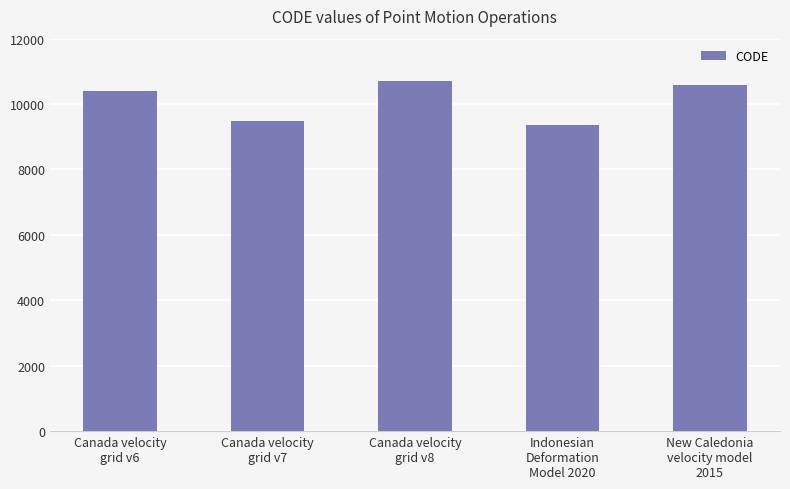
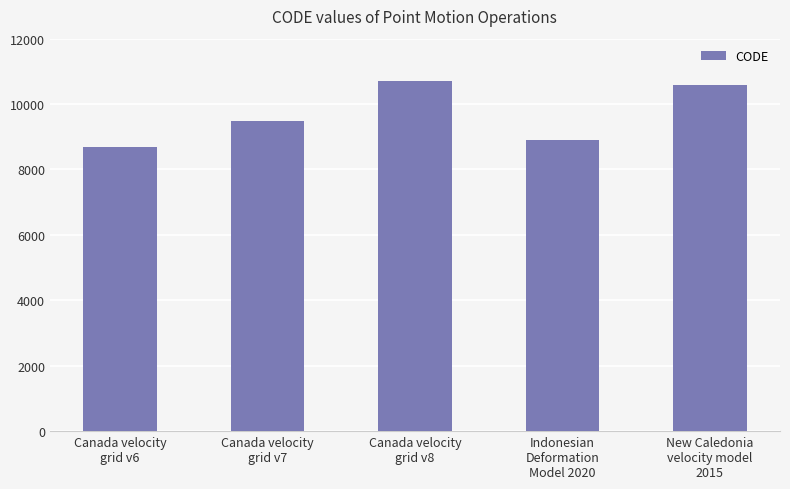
  {
-   "Canada velocity grid v6": 10400,
+   "Canada velocity grid v6": 8700,
    "Canada velocity grid v7": 9500,
    "Canada velocity grid v8": 10700,
-   "Indonesian Deformation Model 2020": 9400,
+   "Indonesian Deformation Model 2020": 8900,
    "New Caledonia velocity model 2015": 10600
  }
